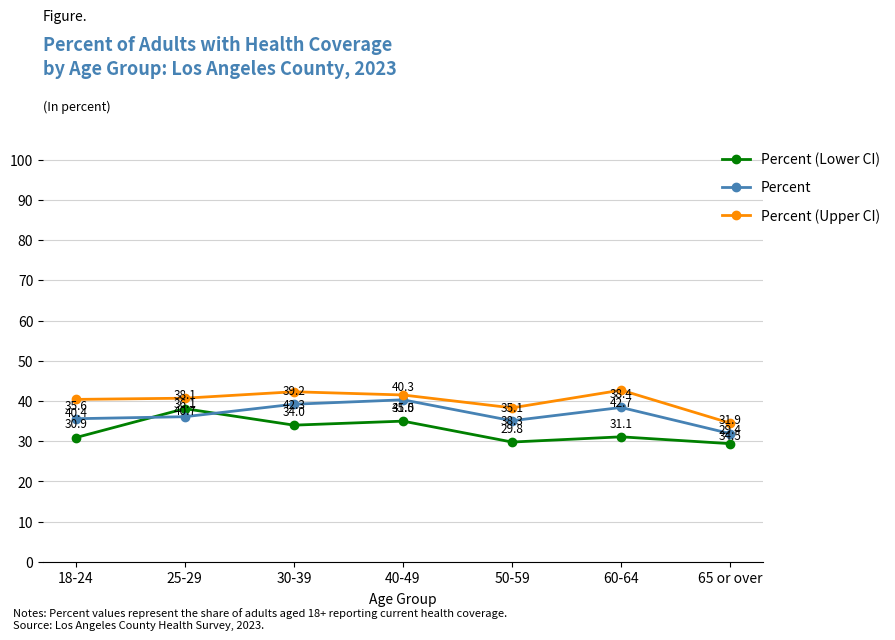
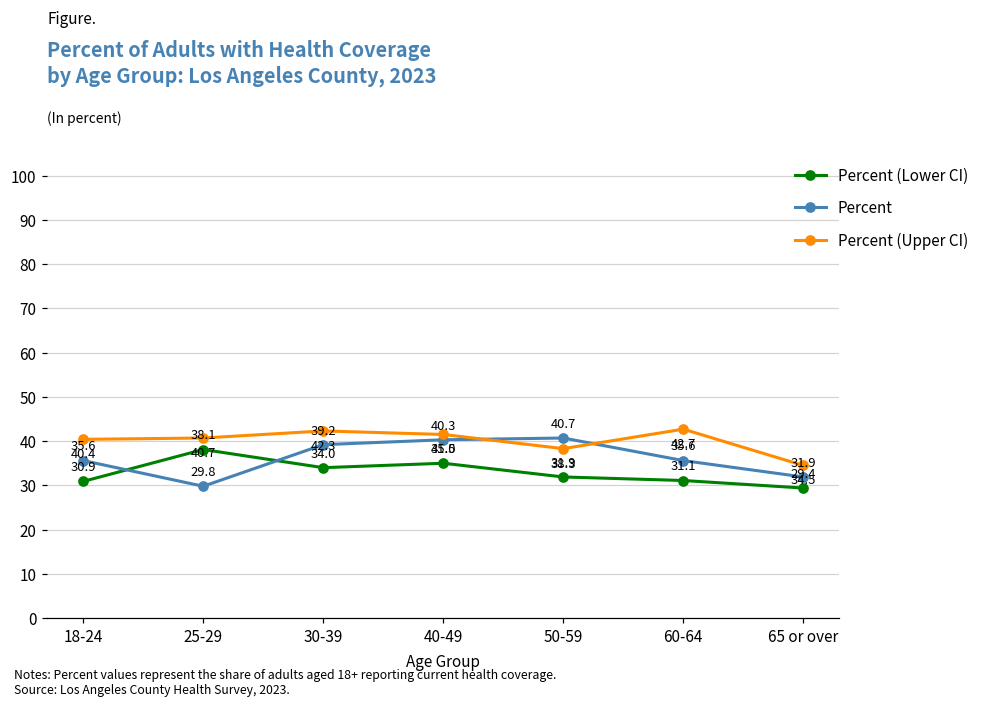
  {
    "Percent (Lower CI)": {
-     "50-59": 29.8
+     "50-59": 31.9
    },
    "Percent": {
-     "25-29": 36.1,
-     "50-59": 35.1,
-     "60-64": 38.4
+     "25-29": 29.8,
+     "50-59": 40.7,
+     "60-64": 35.6
    }
  }
